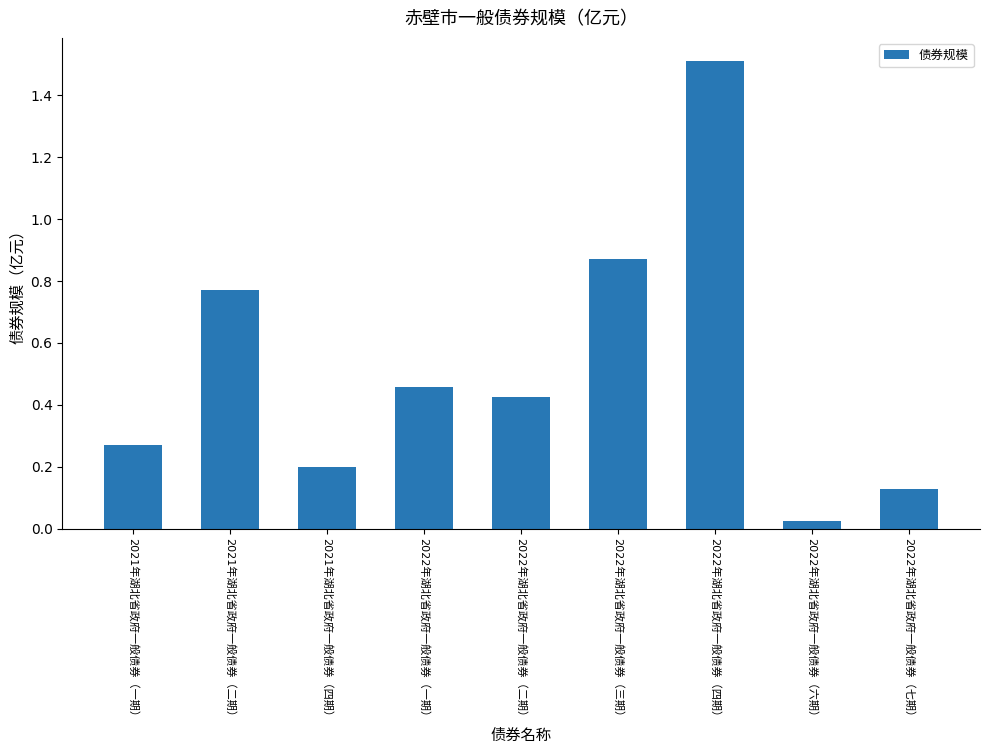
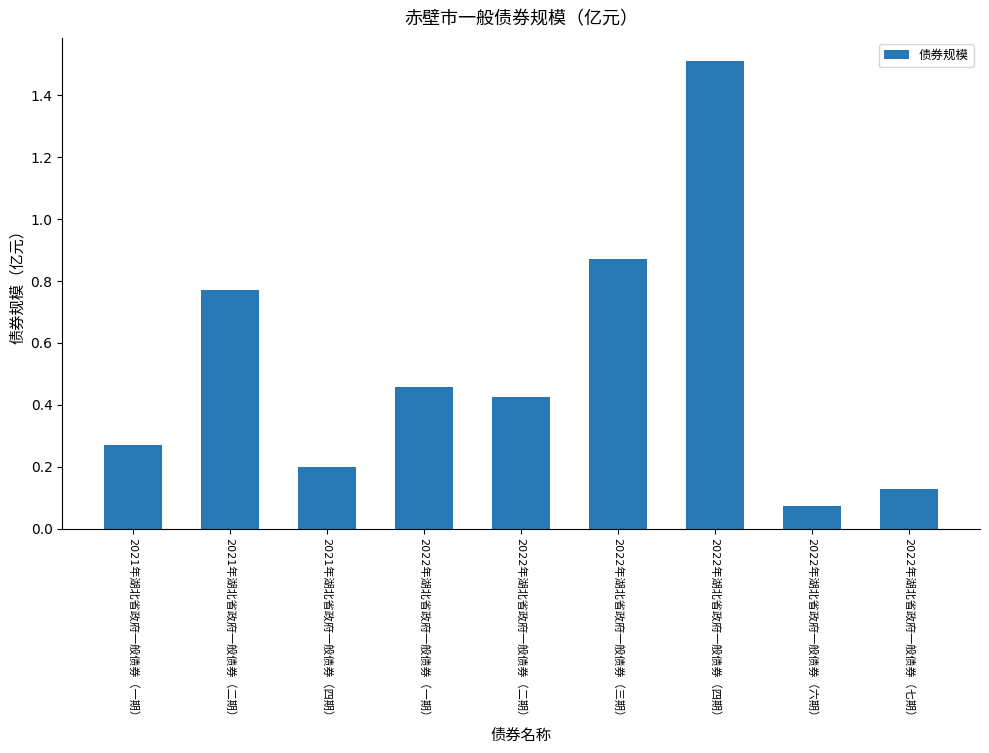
  {
    "2021年湖北省政府一般债券（一期）": 0.27,
    "2021年湖北省政府一般债券（二期）": 0.77,
    "2021年湖北省政府一般债券（四期）": 0.20,
    "2022年湖北省政府一般债券（一期）": 0.46,
    "2022年湖北省政府一般债券（二期）": 0.42,
    "2022年湖北省政府一般债券（三期）": 0.87,
    "2022年湖北省政府一般债券（四期）": 1.51,
-   "2022年湖北省政府一般债券（六期）": 0.02,
+   "2022年湖北省政府一般债券（六期）": 0.07,
    "2022年湖北省政府一般债券（七期）": 0.13
  }
